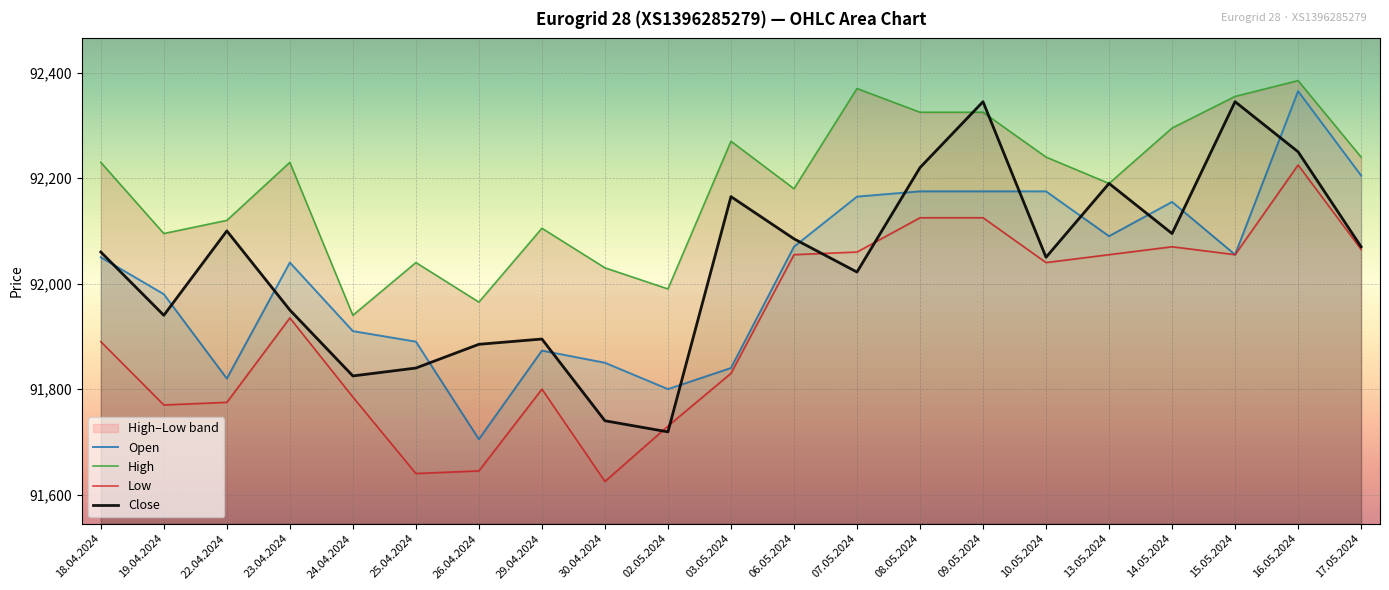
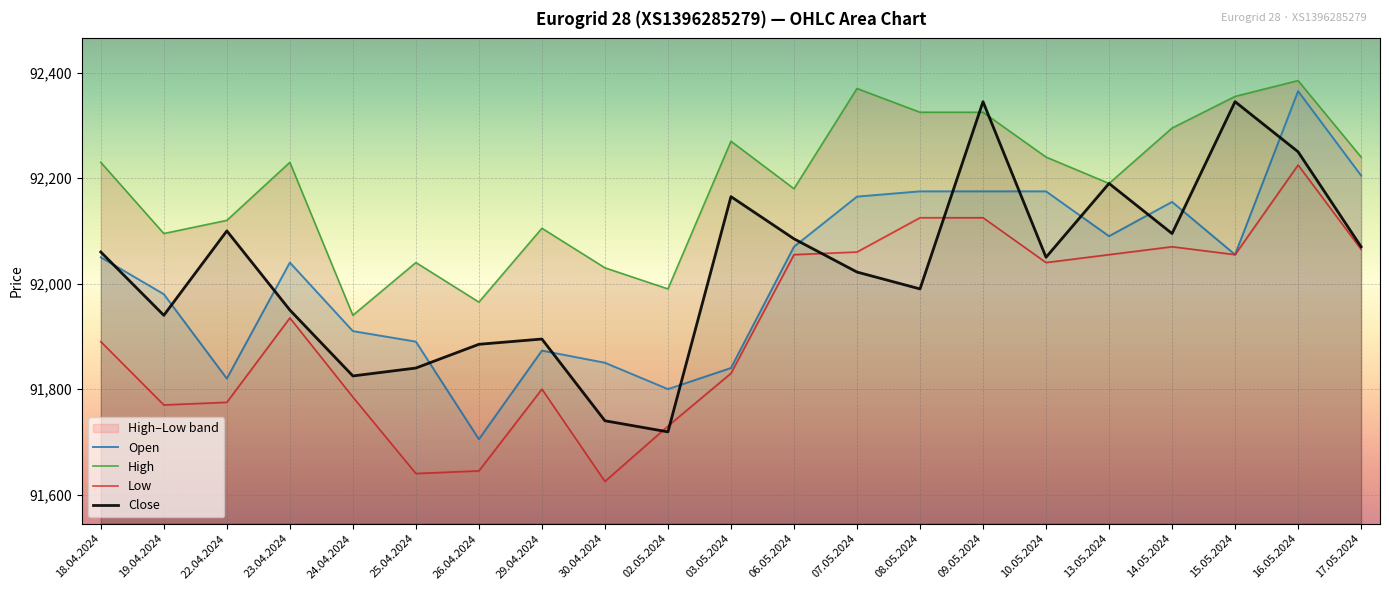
  {
    "Open": {
      "18.04.2024": "92,050",
      "19.04.2024": "91,980",
      "22.04.2024": "91,820",
      "23.04.2024": "92,040",
      "24.04.2024": "91,910",
      "25.04.2024": "91,890",
      "26.04.2024": "91,710",
      "29.04.2024": "91,870",
      "30.04.2024": "91,850",
      "02.05.2024": "91,800",
      "03.05.2024": "91,840",
      "06.05.2024": "92,070",
      "07.05.2024": "92,170",
      "08.05.2024": "92,180",
      "09.05.2024": "92,180",
      "10.05.2024": "92,180",
      "13.05.2024": "92,090",
      "14.05.2024": "92,160",
      "16.05.2024": "92,370",
      "17.05.2024": "92,210"
    },
    "Close": {
      "18.04.2024": "92,060",
      "19.04.2024": "91,940",
      "22.04.2024": "92,100",
      "23.04.2024": "91,950",
      "24.04.2024": "91,830",
      "25.04.2024": "91,840",
      "26.04.2024": "91,890",
      "29.04.2024": "91,900",
      "30.04.2024": "91,740",
      "02.05.2024": "91,720",
      "03.05.2024": "92,170",
      "06.05.2024": "92,090",
      "07.05.2024": "92,020",
-     "08.05.2024": "92,220",
+     "08.05.2024": "91,990",
      "09.05.2024": "92,350",
      "10.05.2024": "92,050",
      "14.05.2024": "92,100",
      "15.05.2024": "92,350",
      "16.05.2024": "92,250",
      "17.05.2024": "92,070"
    }
  }
